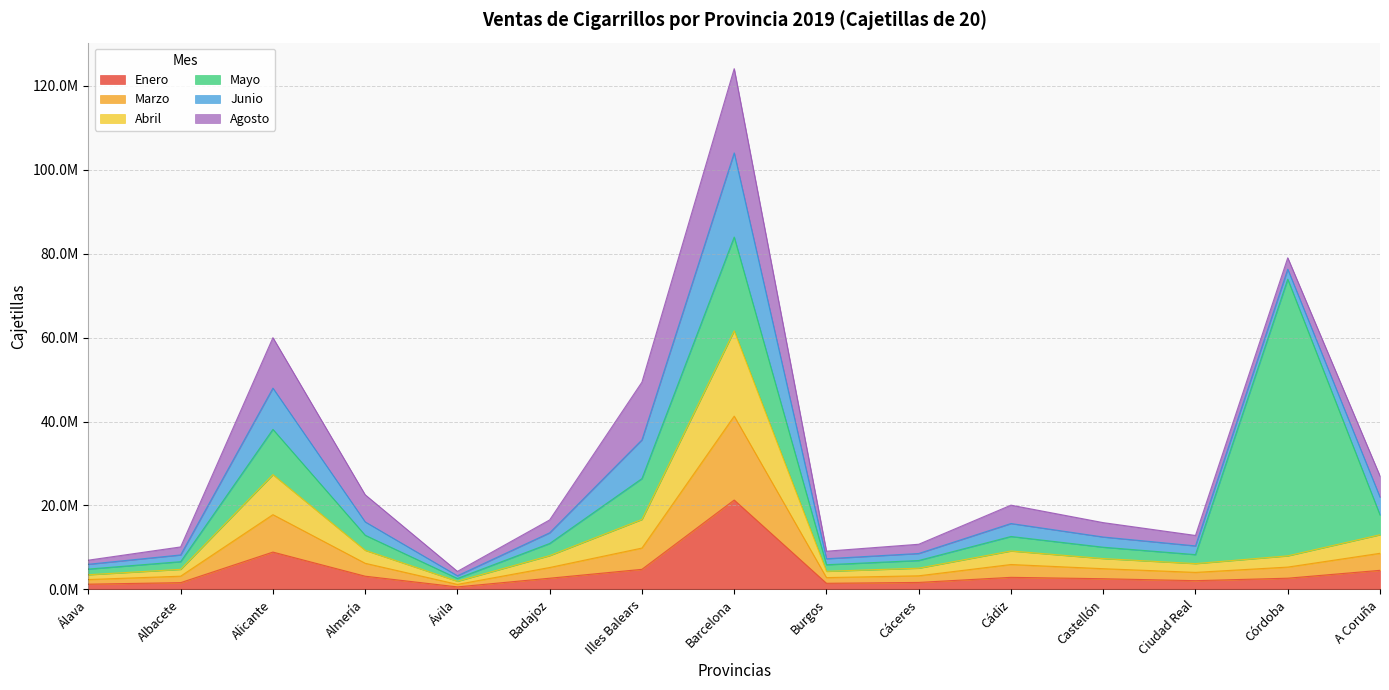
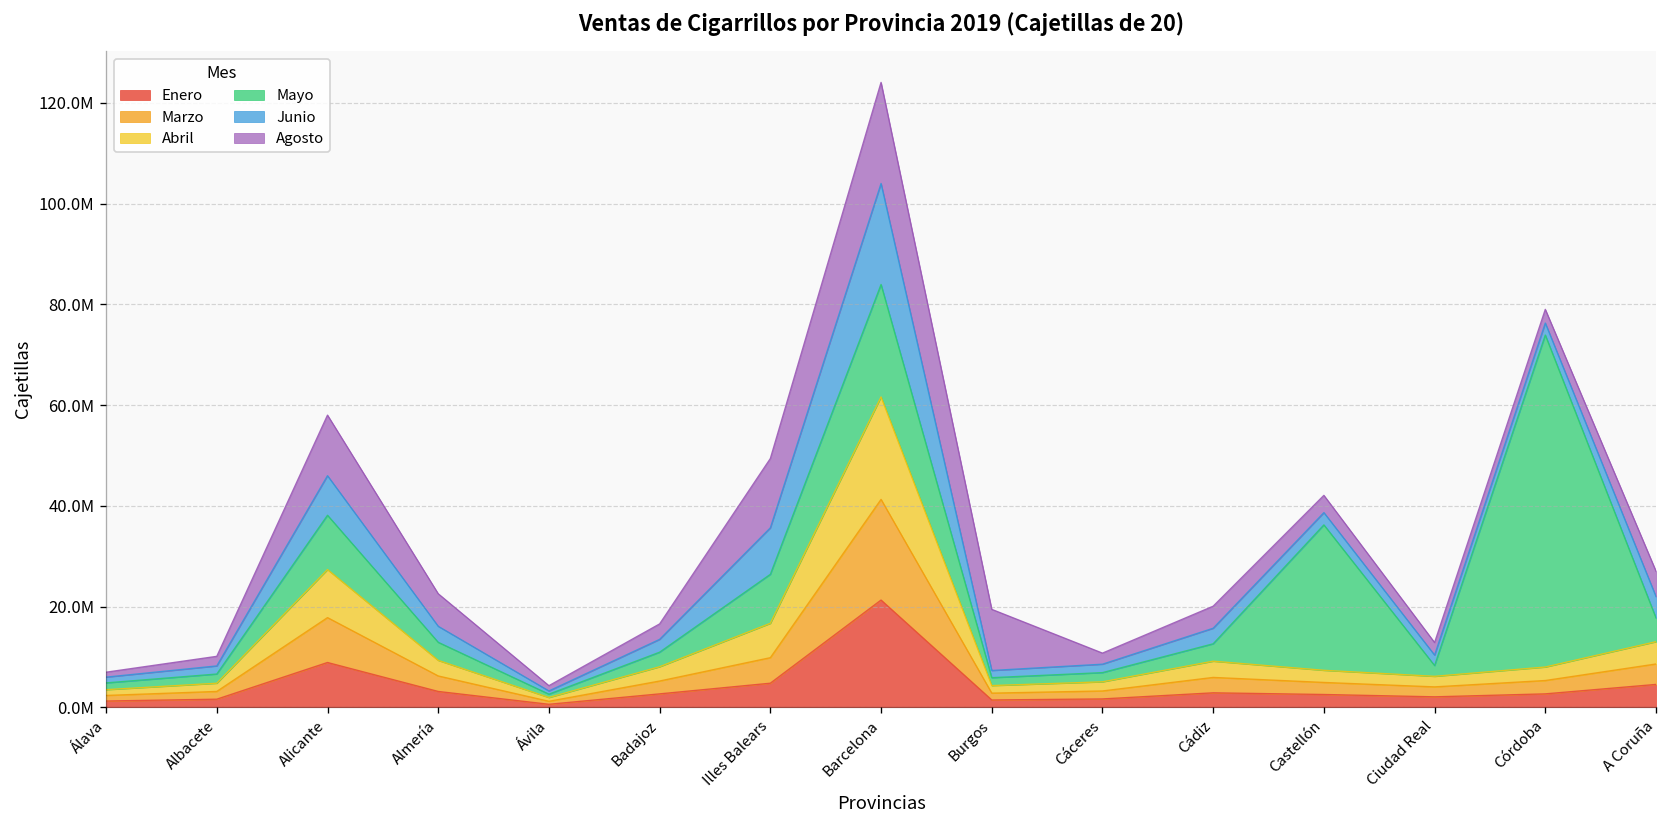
  {
    "Enero": {
      "Álava": 1000000,
      "Albacete": 2000000,
      "Alicante": 9000000,
      "Almería": 3000000,
      "Badajoz": 3000000,
      "Illes Balears": 5000000,
      "Barcelona": 21000000,
      "Burgos": 1000000,
      "Cáceres": 2000000,
      "Cádiz": 3000000,
      "Castellón": 3000000,
      "Ciudad Real": 2000000,
      "Córdoba": 3000000,
      "A Coruña": 5000000
    },
    "Mayo": {
      "Álava": 1000000,
      "Albacete": 2000000,
      "Alicante": 11000000,
      "Almería": 4000000,
      "Ávila": 1000000,
      "Badajoz": 3000000,
      "Illes Balears": 10000000,
      "Barcelona": 22000000,
      "Burgos": 2000000,
      "Cáceres": 2000000,
      "Cádiz": 3000000,
-     "Castellón": 3000000,
+     "Castellón": 29000000,
      "Ciudad Real": 2000000,
      "Córdoba": 66000000,
      "A Coruña": 5000000
    },
    "Junio": {
      "Álava": 1000000,
      "Albacete": 2000000,
-     "Alicante": 10000000,
+     "Alicante": 8000000,
      "Almería": 3000000,
      "Ávila": 1000000,
      "Badajoz": 3000000,
      "Illes Balears": 9000000,
      "Barcelona": 20000000,
      "Burgos": 1000000,
      "Cáceres": 2000000,
      "Cádiz": 3000000,
      "Castellón": 2000000,
      "Ciudad Real": 2000000,
      "Córdoba": 2000000,
      "A Coruña": 4000000
    },
    "Agosto": {
      "Álava": 1000000,
      "Albacete": 2000000,
      "Alicante": 12000000,
      "Almería": 6000000,
      "Ávila": 1000000,
      "Badajoz": 3000000,
      "Illes Balears": 14000000,
      "Barcelona": 20000000,
-     "Burgos": 2000000,
+     "Burgos": 12000000,
      "Cáceres": 2000000,
      "Cádiz": 4000000,
      "Castellón": 3000000,
      "Ciudad Real": 2000000,
      "Córdoba": 3000000,
      "A Coruña": 5000000
    }
  }
